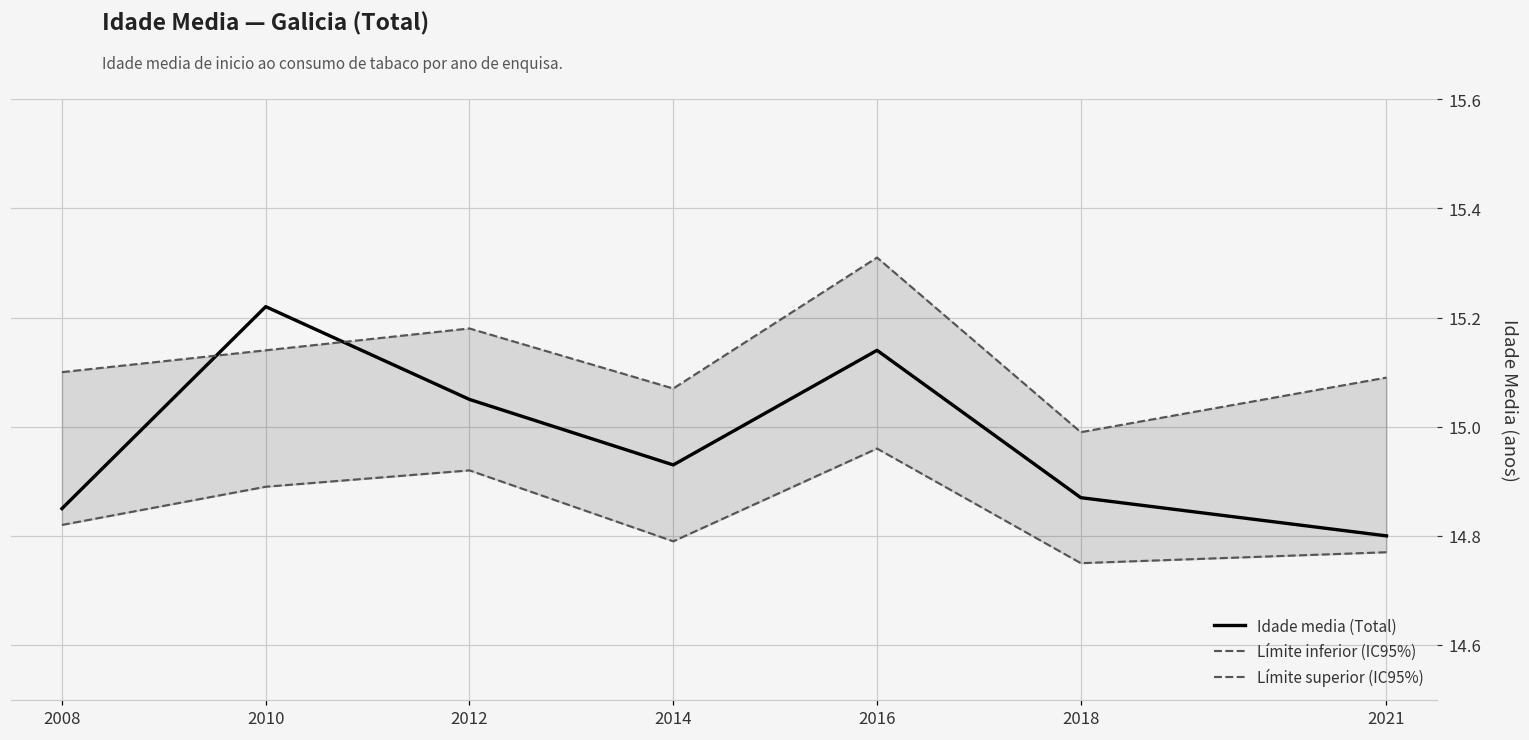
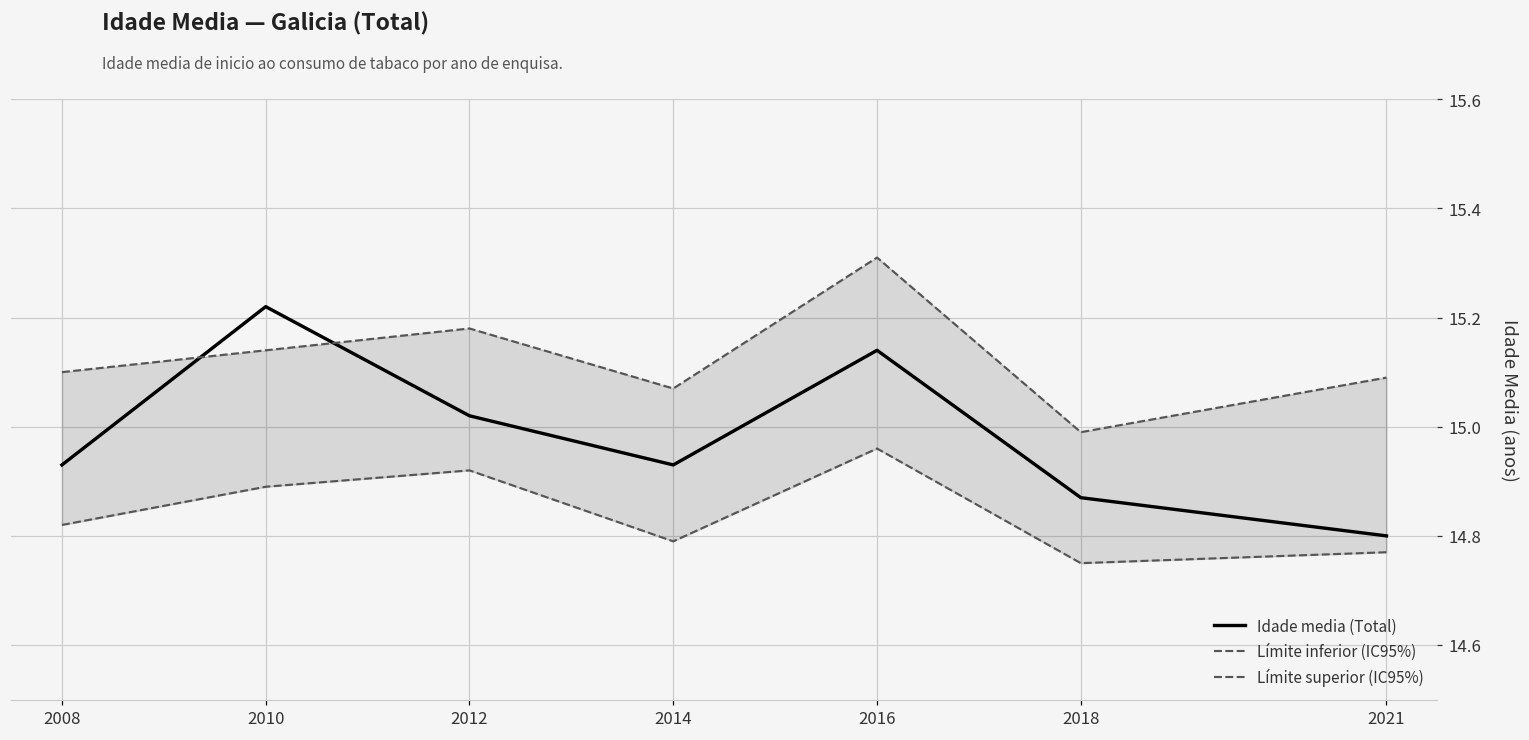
  {
    "Idade media (Total)": {
-     "2008": 14.85,
+     "2008": 14.93,
      "2010": 15.22,
-     "2012": 15.05,
+     "2012": 15.02,
      "2014": 14.93,
      "2016": 15.14,
      "2018": 14.87,
      "2021": 14.80
    }
  }
